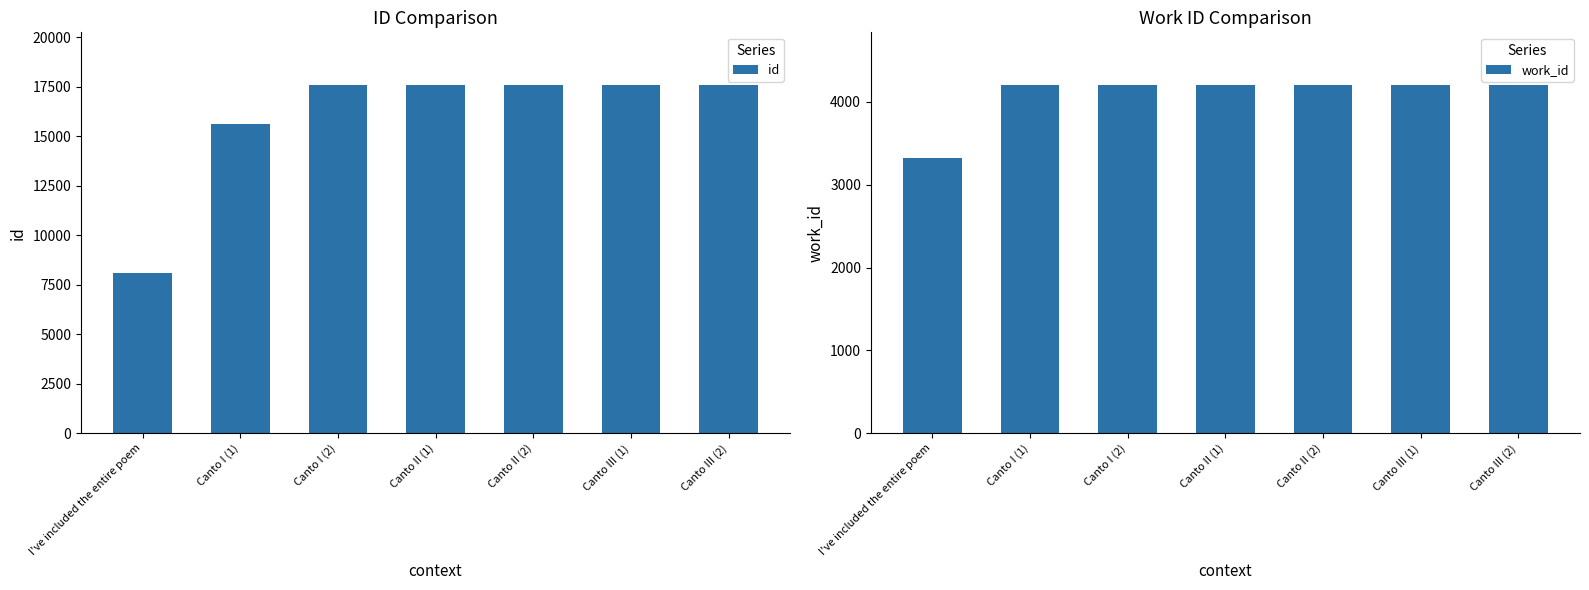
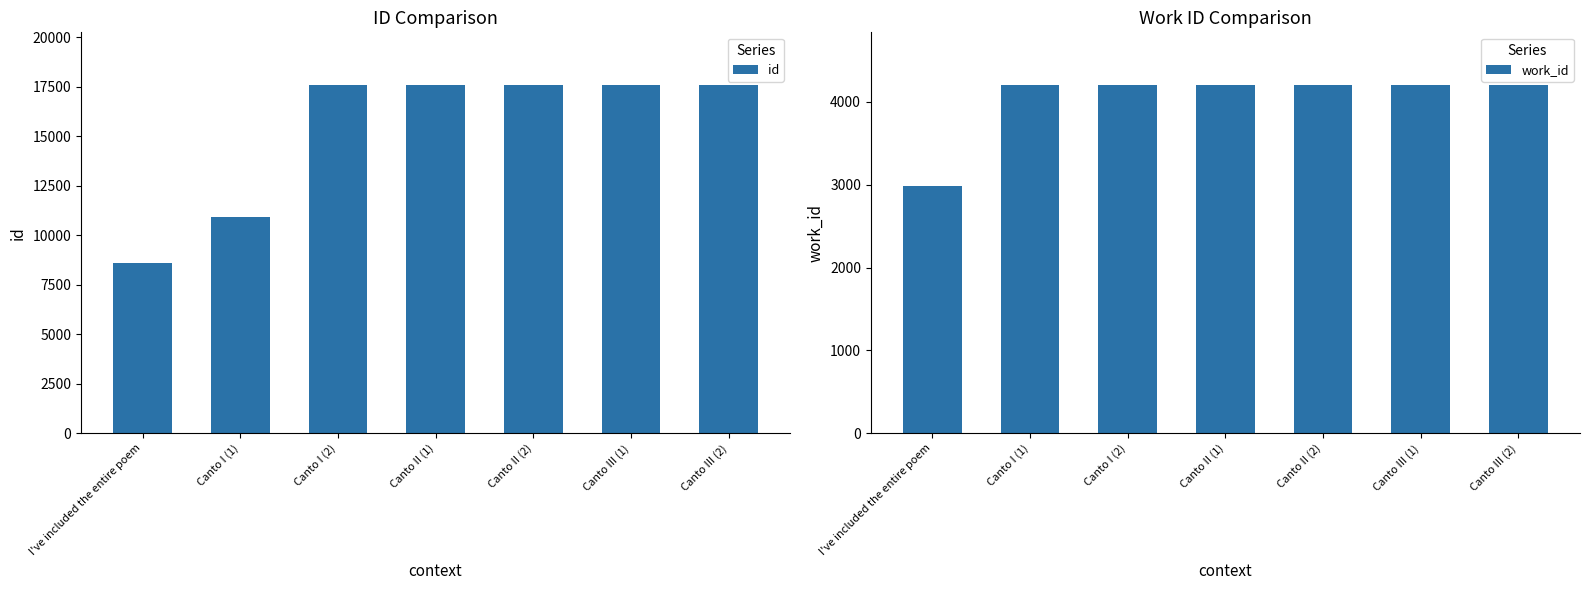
  {
    "ID Comparison": {
-     "I've included the entire poem": 8100,
-     "Canto I (1)": 15600,
+     "I've included the entire poem": 8600,
+     "Canto I (1)": 10900,
      "Canto I (2)": 17600,
      "Canto II (1)": 17600,
      "Canto II (2)": 17600,
      "Canto III (1)": 17600,
      "Canto III (2)": 17600
    },
    "Work ID Comparison": {
-     "I've included the entire poem": 3300,
+     "I've included the entire poem": 3000,
      "Canto I (1)": 4200,
      "Canto I (2)": 4200,
      "Canto II (1)": 4200,
      "Canto II (2)": 4200,
      "Canto III (1)": 4200,
      "Canto III (2)": 4200
    }
  }
